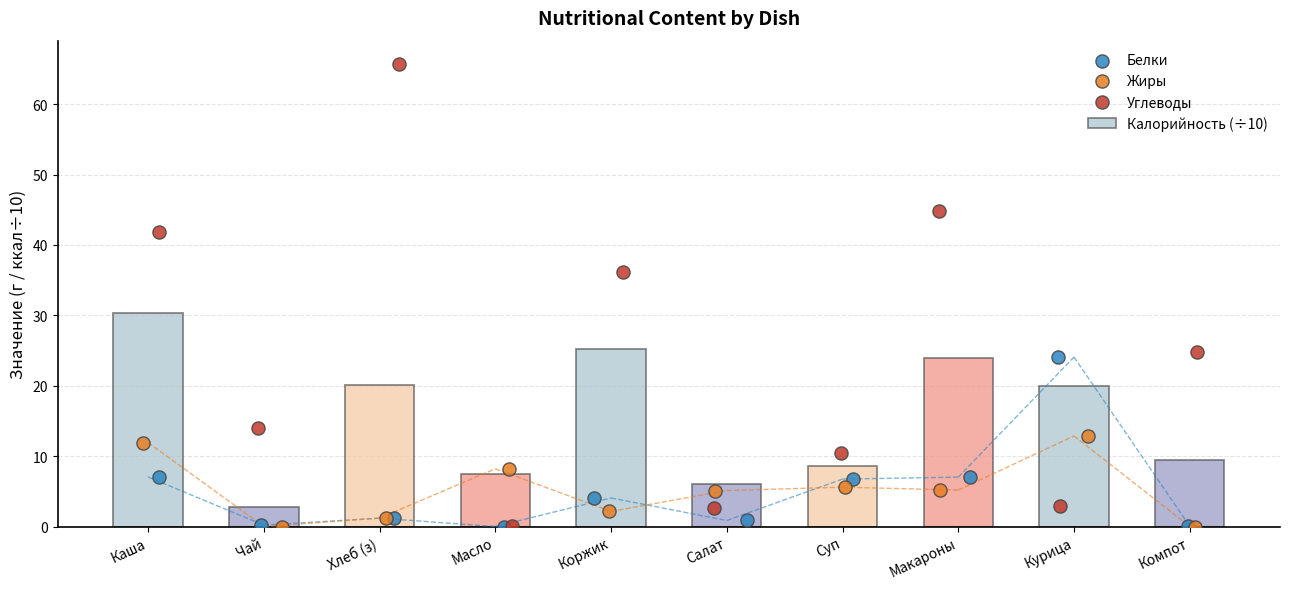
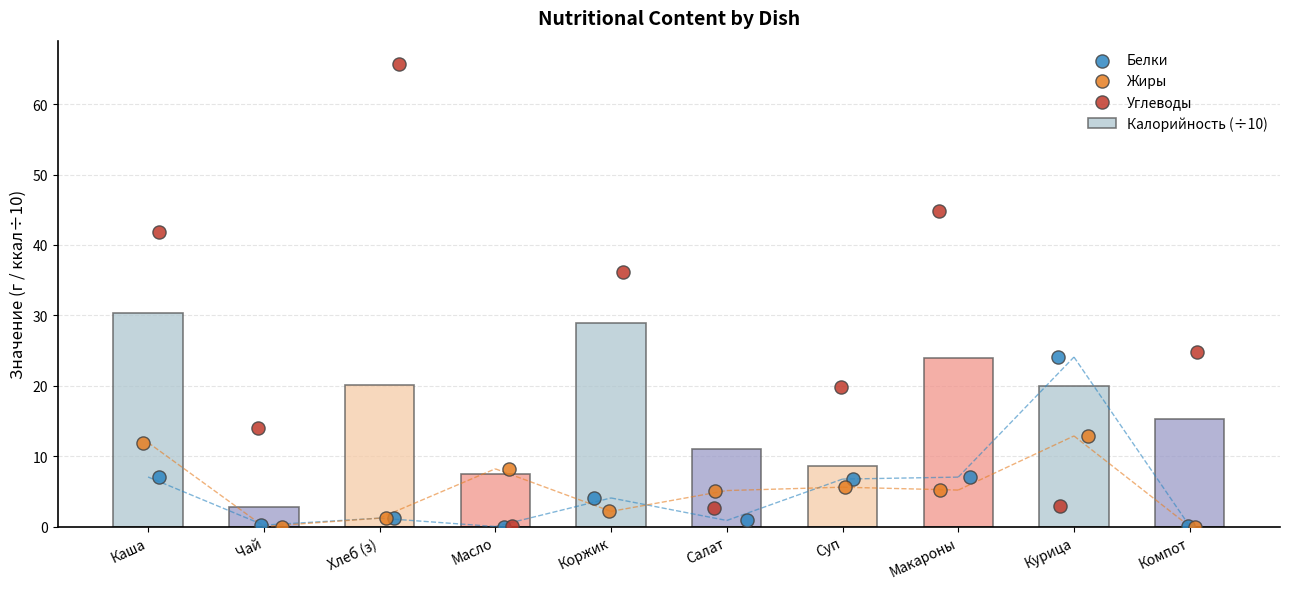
  {
    "Калорийность (÷10)": {
      "Каша": 30,
      "Чай": 3,
      "Хлеб (з)": 20,
      "Масло": 8,
-     "Коржик": 25,
-     "Салат": 6,
+     "Коржик": 29,
+     "Салат": 11,
      "Суп": 9,
      "Макароны": 24,
      "Курица": 20,
-     "Компот": 9
+     "Компот": 15
    },
    "Углеводы": {
-     "Суп": 10
+     "Суп": 20
    }
  }
